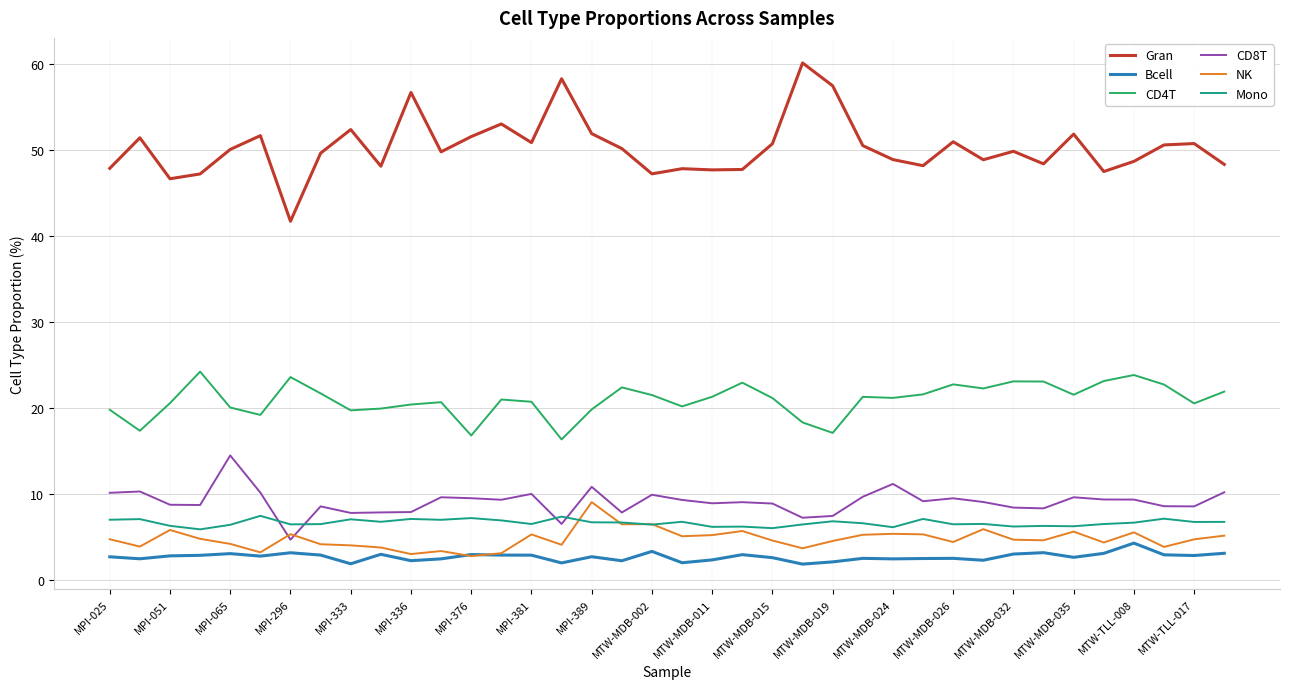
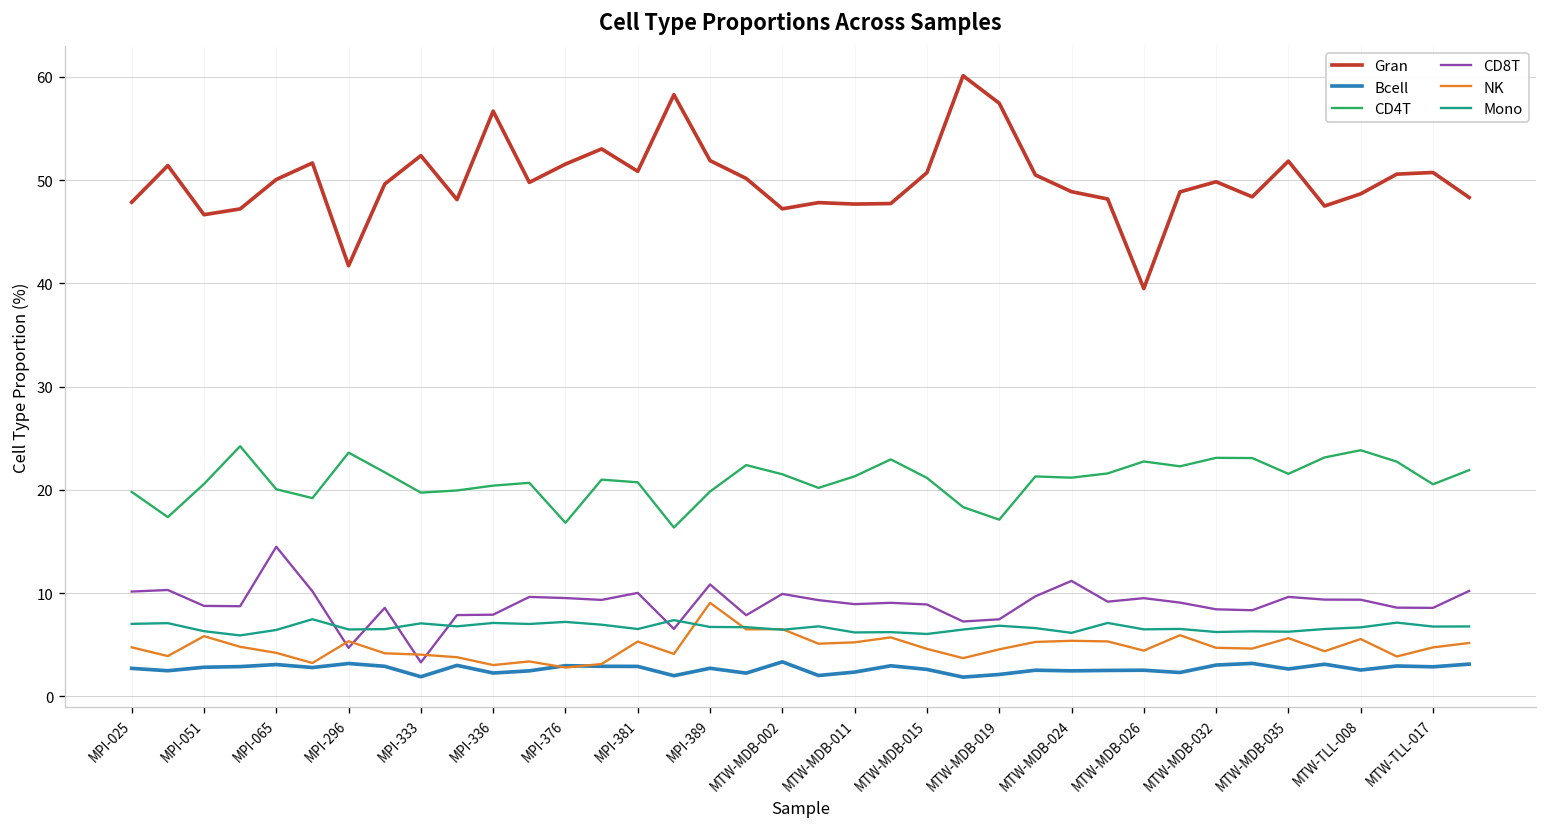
  {
    "Gran": {
      "MPI-025": 48,
      "MPI-051": 47,
      "MPI-065": 50,
      "MPI-296": 42,
      "MPI-333": 52,
      "MPI-336": 57,
      "MPI-376": 52,
      "MPI-381": 51,
      "MPI-389": 52,
      "MTW-MDB-002": 47,
      "MTW-MDB-011": 48,
      "MTW-MDB-015": 51,
      "MTW-MDB-019": 57,
      "MTW-MDB-024": 49,
-     "MTW-MDB-026": 51,
+     "MTW-MDB-026": 40,
      "MTW-MDB-032": 50,
      "MTW-MDB-035": 52,
      "MTW-TLL-008": 49,
      "MTW-TLL-017": 51
    },
    "Bcell": {
      "MPI-025": 3,
      "MPI-051": 3,
      "MPI-065": 3,
      "MPI-296": 3,
      "MPI-333": 2,
      "MPI-336": 2,
      "MPI-381": 3,
      "MPI-389": 3,
      "MTW-MDB-002": 3,
      "MTW-MDB-011": 2,
      "MTW-MDB-015": 3,
      "MTW-MDB-019": 2,
      "MTW-MDB-024": 2,
      "MTW-MDB-026": 3,
      "MTW-MDB-032": 3,
      "MTW-MDB-035": 3,
-     "MTW-TLL-008": 4,
+     "MTW-TLL-008": 3,
      "MTW-TLL-017": 3
    },
    "CD8T": {
      "MPI-025": 10,
      "MPI-051": 9,
      "MPI-065": 15,
      "MPI-296": 5,
-     "MPI-333": 8,
+     "MPI-333": 3,
      "MPI-336": 8,
      "MPI-376": 10,
      "MPI-381": 10,
      "MPI-389": 11,
      "MTW-MDB-002": 10,
      "MTW-MDB-011": 9,
      "MTW-MDB-015": 9,
      "MTW-MDB-019": 7,
      "MTW-MDB-024": 11,
      "MTW-MDB-026": 10,
      "MTW-MDB-032": 8,
      "MTW-MDB-035": 10,
      "MTW-TLL-008": 9,
      "MTW-TLL-017": 9
    },
    "NK": {
      "MPI-025": 5,
      "MPI-051": 6,
      "MPI-065": 4,
      "MPI-296": 5,
      "MPI-333": 4,
      "MPI-336": 3,
      "MPI-381": 5,
      "MPI-389": 9,
      "MTW-MDB-011": 5,
      "MTW-MDB-015": 5,
      "MTW-MDB-019": 5,
      "MTW-MDB-024": 5,
      "MTW-MDB-026": 4,
      "MTW-MDB-032": 5,
      "MTW-MDB-035": 6,
      "MTW-TLL-008": 6,
      "MTW-TLL-017": 5
    }
  }
